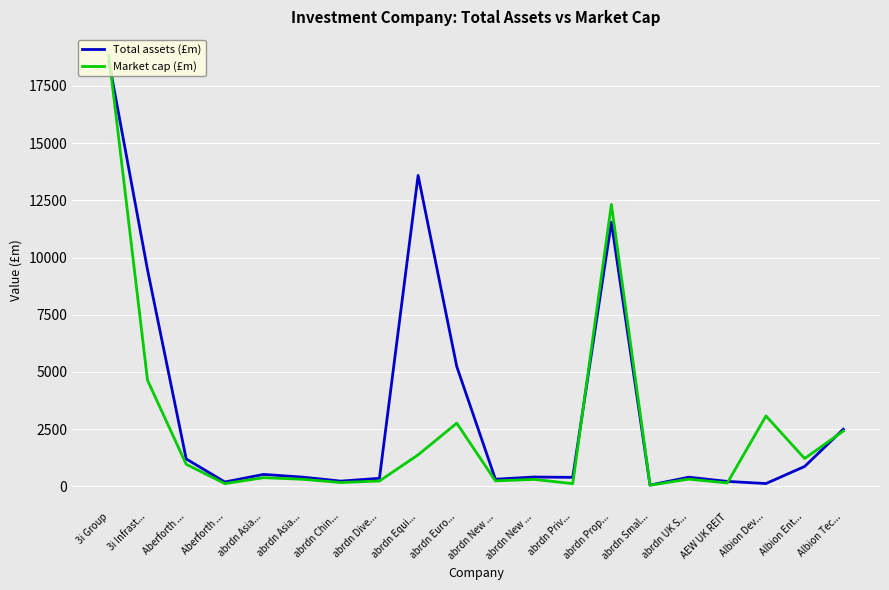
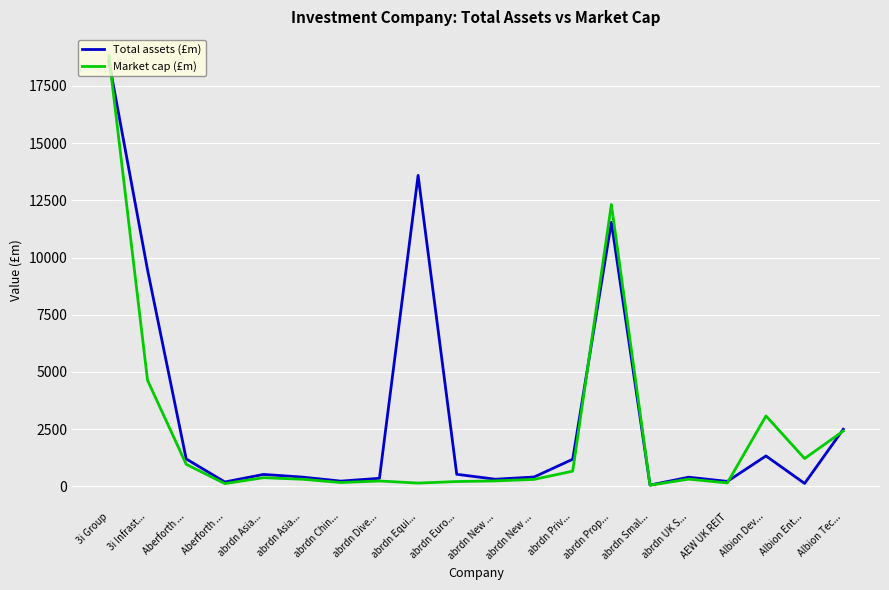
  {
    "Total assets (£m)": {
      "3i Infrast...": 9500,
      "abrdn Dive...": 400,
      "abrdn Equi...": 13600,
-     "abrdn Euro...": 5200,
-     "abrdn Priv...": 400,
+     "abrdn Euro...": 500,
+     "abrdn Priv...": 1200,
      "abrdn Prop...": 11500,
-     "Albion Dev...": 100,
-     "Albion Ent...": 900
+     "Albion Dev...": 1300,
+     "Albion Ent...": 100
    },
    "Market cap (£m)": {
      "3i Infrast...": 4600,
      "abrdn Dive...": 200,
-     "abrdn Equi...": 1400,
-     "abrdn Euro...": 2800,
-     "abrdn Priv...": 100,
+     "abrdn Equi...": 100,
+     "abrdn Euro...": 200,
+     "abrdn Priv...": 700,
      "abrdn Prop...": 12300,
      "Albion Dev...": 3100,
      "Albion Ent...": 1200
    }
  }
